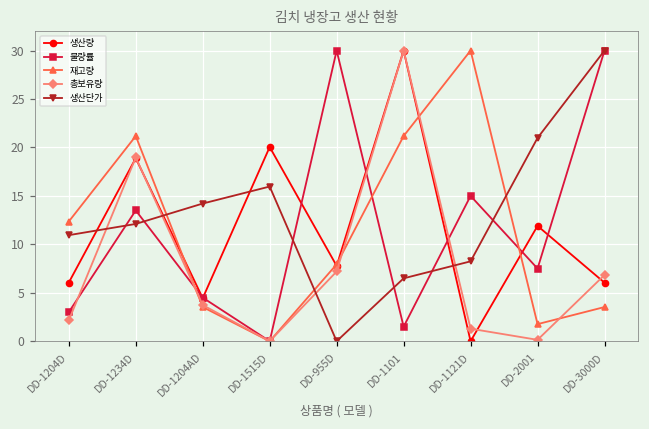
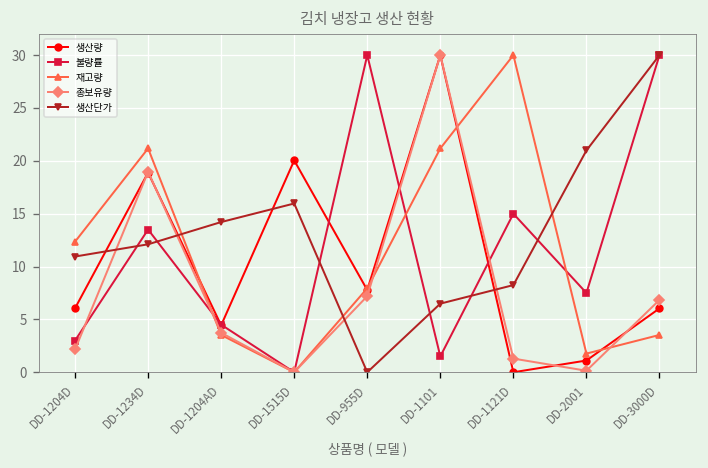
  {
    "생산량": {
      "DD-1204D": 6,
      "DD-1515D": 20,
      "DD-1121D": 0,
-     "DD-2001": 12,
+     "DD-2001": 1,
      "DD-3000D": 6
    }
  }
